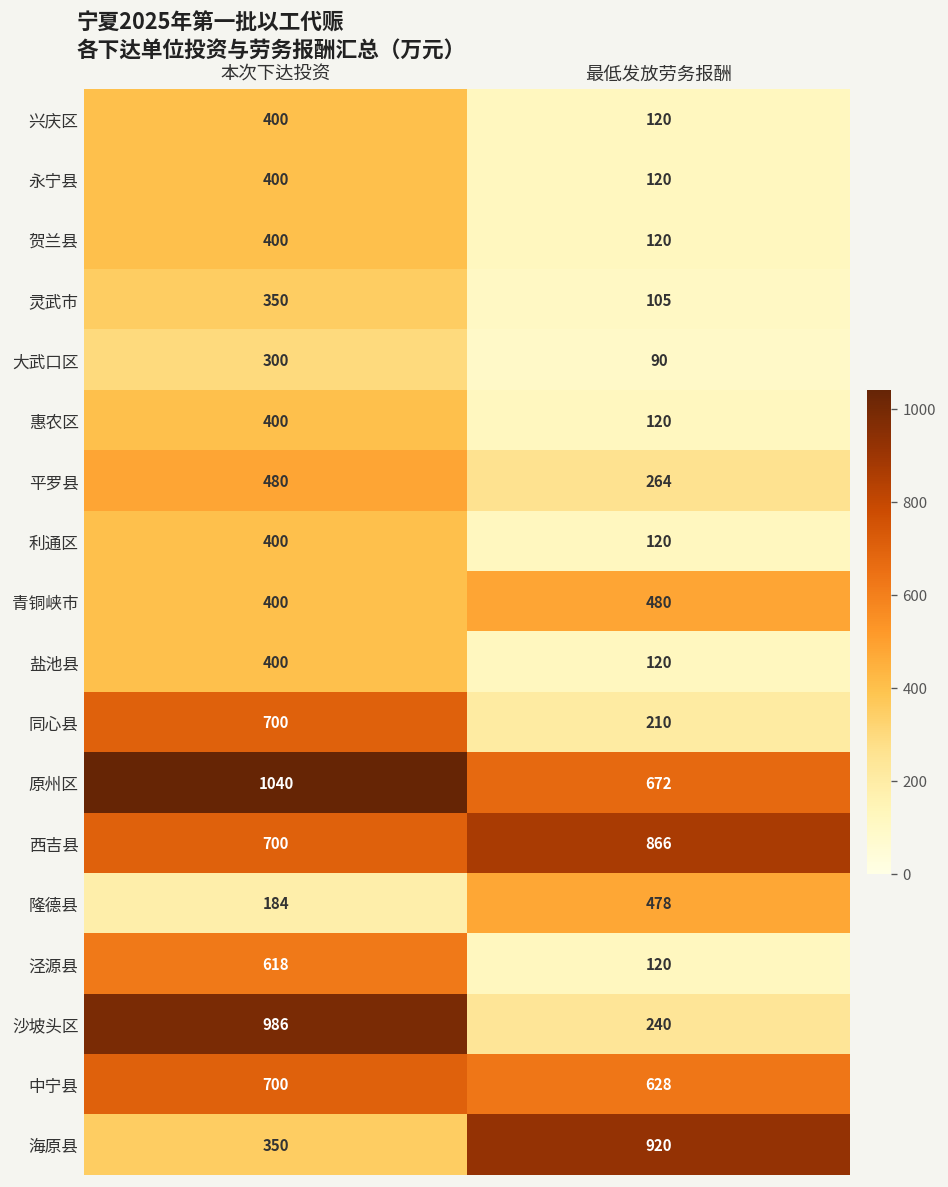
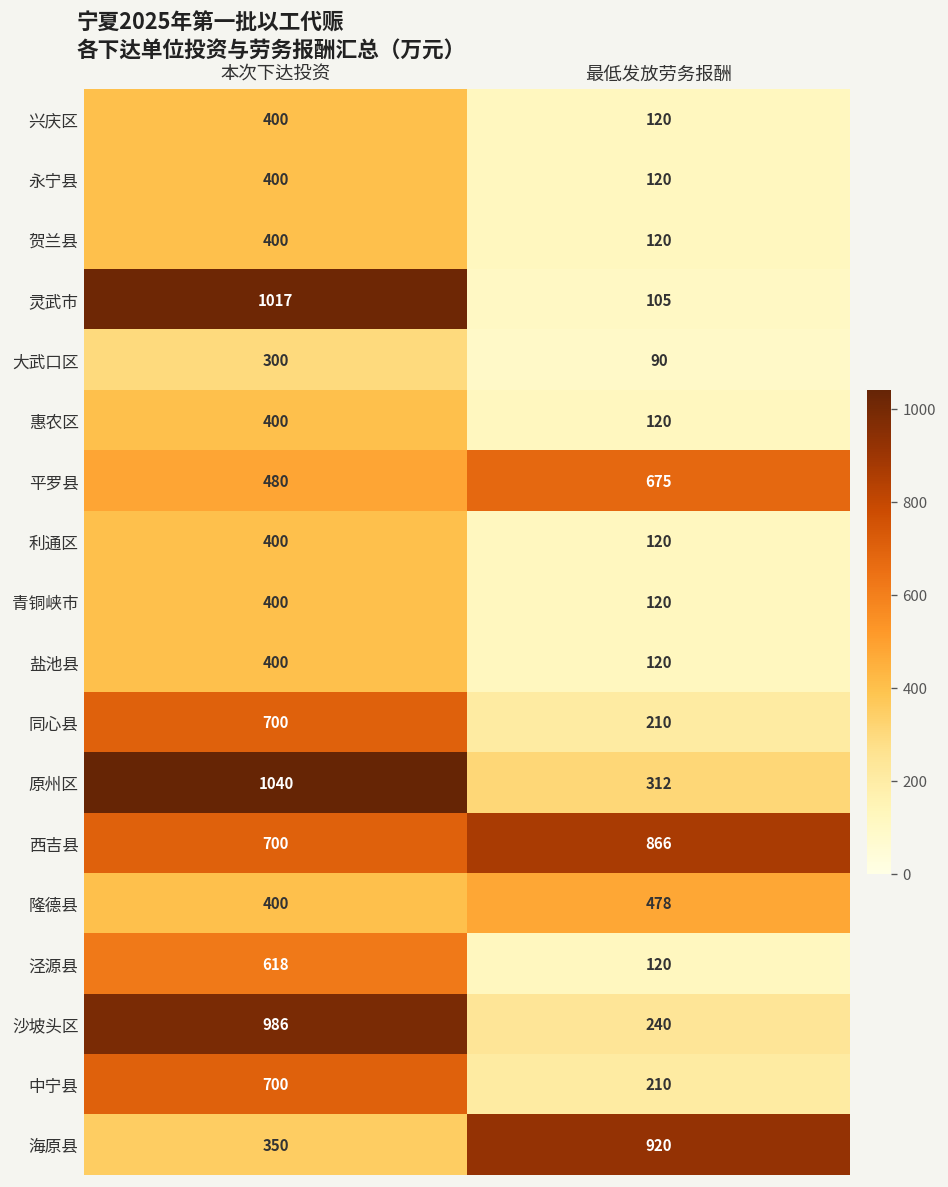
  {
    "兴庆区": {
      "本次下达投资": 400,
      "最低发放劳务报酬": 120
    },
    "永宁县": {
      "本次下达投资": 400,
      "最低发放劳务报酬": 120
    },
    "贺兰县": {
      "本次下达投资": 400,
      "最低发放劳务报酬": 120
    },
    "灵武市": {
-     "本次下达投资": 350,
+     "本次下达投资": 1017,
      "最低发放劳务报酬": 105
    },
    "大武口区": {
      "本次下达投资": 300,
      "最低发放劳务报酬": 90
    },
    "惠农区": {
      "本次下达投资": 400,
      "最低发放劳务报酬": 120
    },
    "平罗县": {
      "本次下达投资": 480,
-     "最低发放劳务报酬": 264
+     "最低发放劳务报酬": 675
    },
    "利通区": {
      "本次下达投资": 400,
      "最低发放劳务报酬": 120
    },
    "青铜峡市": {
      "本次下达投资": 400,
-     "最低发放劳务报酬": 480
+     "最低发放劳务报酬": 120
    },
    "盐池县": {
      "本次下达投资": 400,
      "最低发放劳务报酬": 120
    },
    "同心县": {
      "本次下达投资": 700,
      "最低发放劳务报酬": 210
    },
    "原州区": {
      "本次下达投资": 1040,
-     "最低发放劳务报酬": 672
+     "最低发放劳务报酬": 312
    },
    "西吉县": {
      "本次下达投资": 700,
      "最低发放劳务报酬": 866
    },
    "隆德县": {
-     "本次下达投资": 184,
+     "本次下达投资": 400,
      "最低发放劳务报酬": 478
    },
    "泾源县": {
      "本次下达投资": 618,
      "最低发放劳务报酬": 120
    },
    "沙坡头区": {
      "本次下达投资": 986,
      "最低发放劳务报酬": 240
    },
    "中宁县": {
      "本次下达投资": 700,
-     "最低发放劳务报酬": 628
+     "最低发放劳务报酬": 210
    },
    "海原县": {
      "本次下达投资": 350,
      "最低发放劳务报酬": 920
    }
  }
